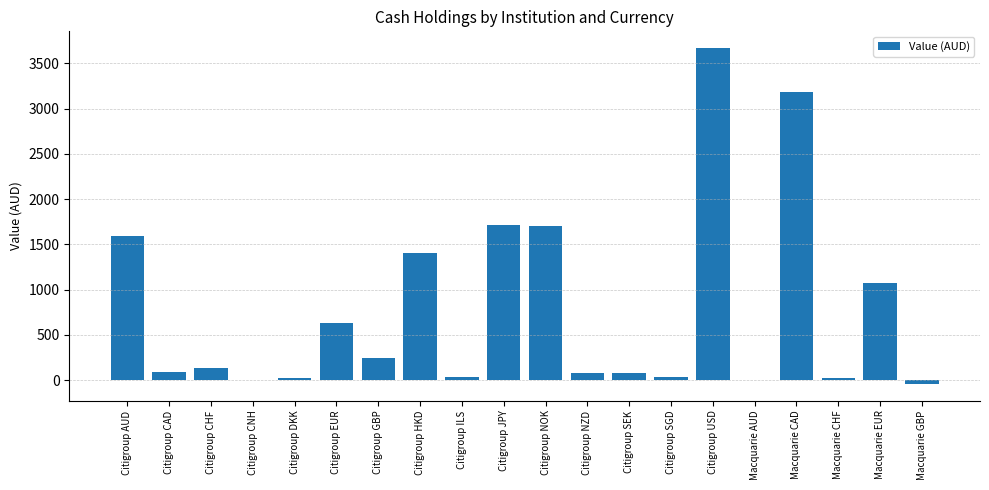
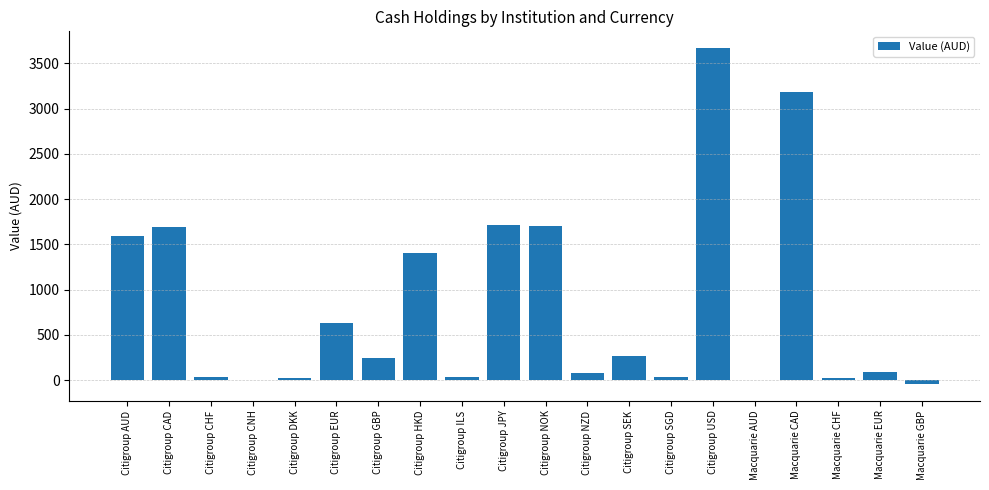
  {
    "Citigroup AUD": 1600,
-   "Citigroup CAD": 100,
-   "Citigroup CHF": 100,
+   "Citigroup CAD": 1700,
+   "Citigroup CHF": 0,
    "Citigroup CNH": 0,
    "Citigroup EUR": 600,
    "Citigroup GBP": 200,
    "Citigroup HKD": 1400,
    "Citigroup ILS": 0,
    "Citigroup JPY": 1700,
    "Citigroup NOK": 1700,
    "Citigroup NZD": 100,
-   "Citigroup SEK": 100,
+   "Citigroup SEK": 300,
    "Citigroup SGD": 0,
    "Citigroup USD": 3700,
    "Macquarie AUD": 0,
    "Macquarie CAD": 3200,
-   "Macquarie EUR": 1100,
+   "Macquarie EUR": 100,
    "Macquarie GBP": 0
  }
